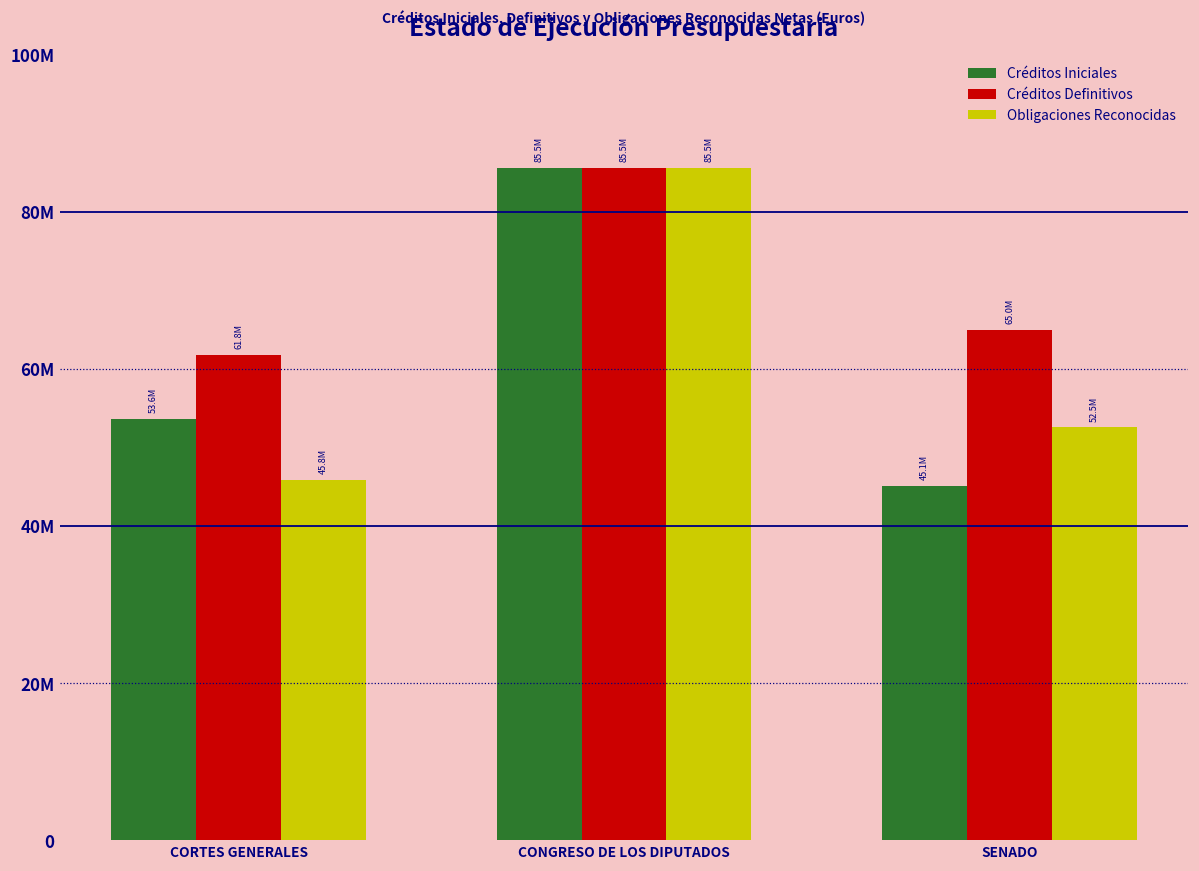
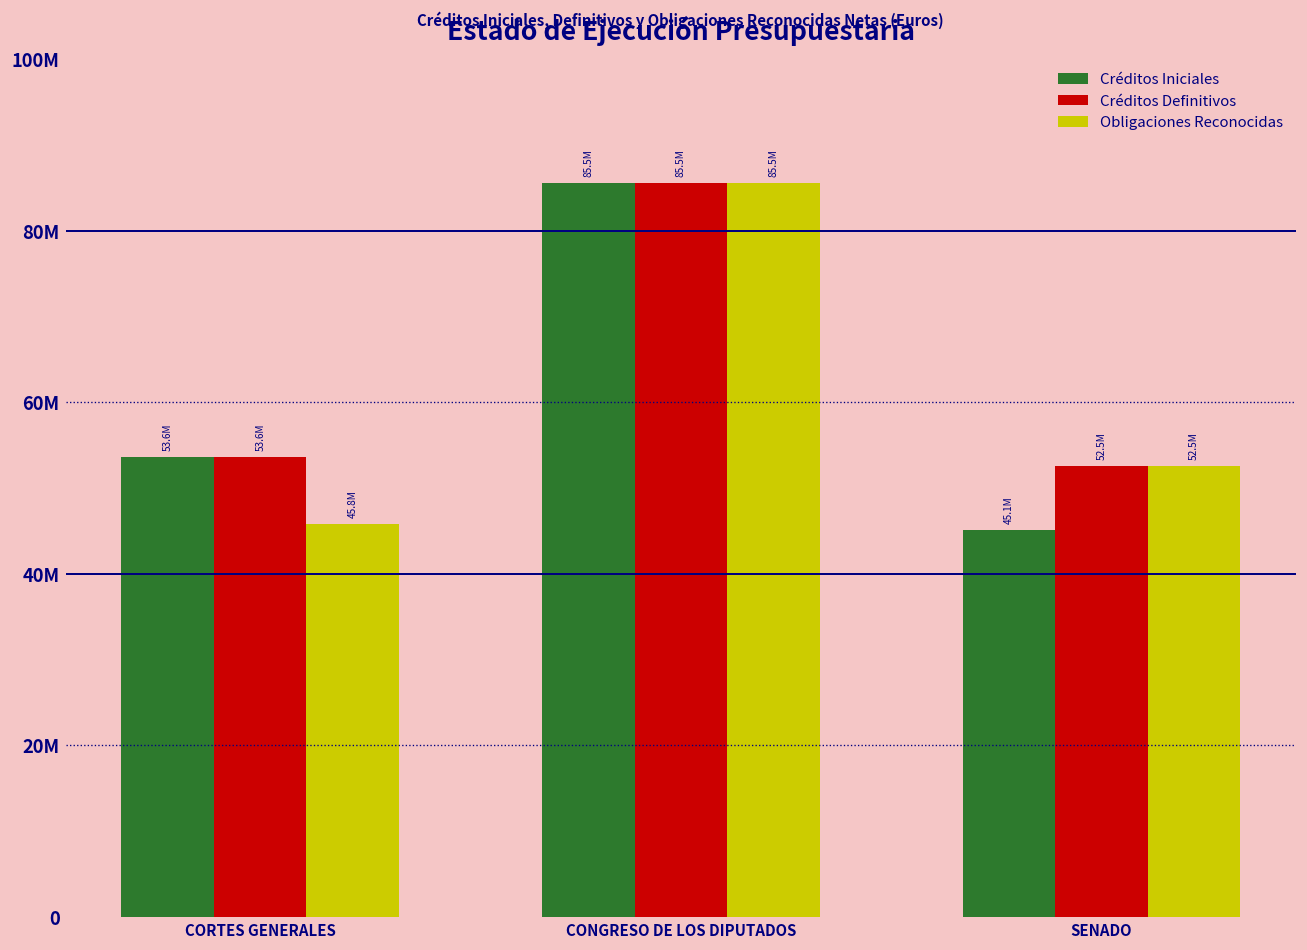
  {
    "Créditos Iniciales": {
      "CORTES GENERALES": "53.6M",
      "CONGRESO DE LOS DIPUTADOS": "85.5M",
      "SENADO": "45.1M"
    },
    "Créditos Definitivos": {
-     "CORTES GENERALES": "61.8M",
+     "CORTES GENERALES": "53.6M",
      "CONGRESO DE LOS DIPUTADOS": "85.5M",
-     "SENADO": "65.0M"
+     "SENADO": "52.5M"
    },
    "Obligaciones Reconocidas": {
      "CORTES GENERALES": "45.8M",
      "CONGRESO DE LOS DIPUTADOS": "85.5M",
      "SENADO": "52.5M"
    }
  }
